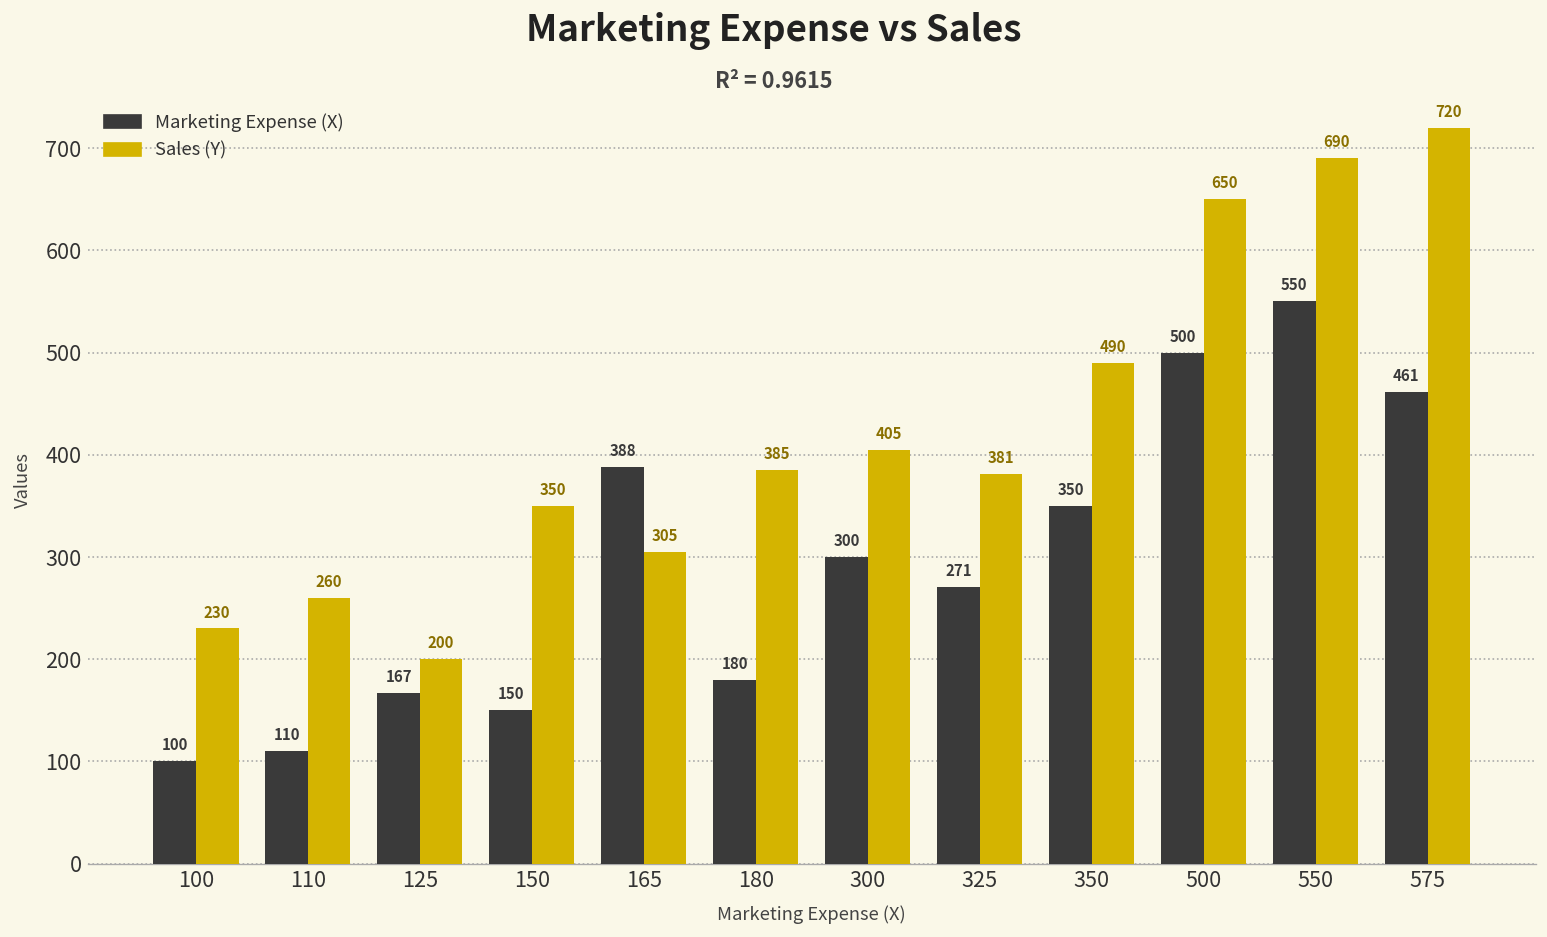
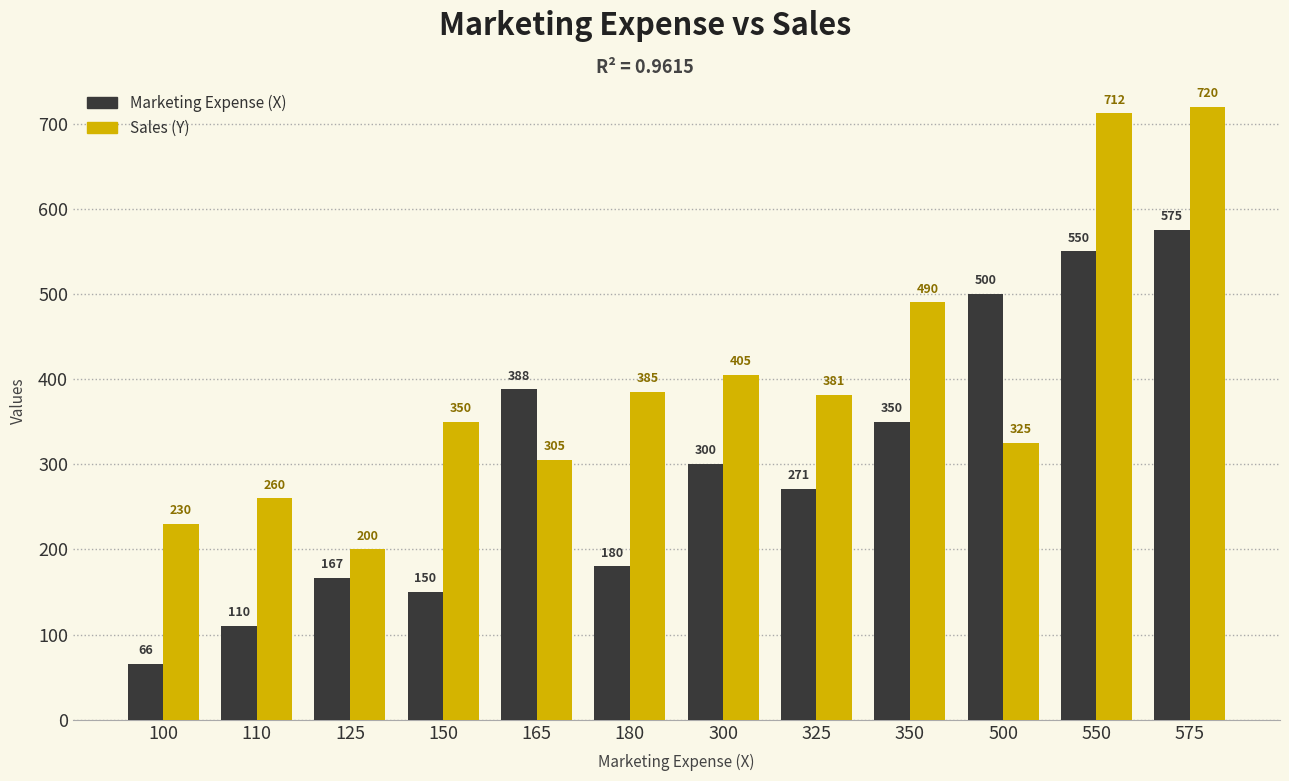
  {
    "Marketing Expense (X)": {
-     "100": 100,
+     "100": 66,
      "110": 110,
      "125": 167,
      "150": 150,
      "165": 388,
      "180": 180,
      "300": 300,
      "325": 271,
      "350": 350,
      "500": 500,
      "550": 550,
-     "575": 461
+     "575": 575
    },
    "Sales (Y)": {
      "100": 230,
      "110": 260,
      "125": 200,
      "150": 350,
      "165": 305,
      "180": 385,
      "300": 405,
      "325": 381,
      "350": 490,
-     "500": 650,
-     "550": 690,
+     "500": 325,
+     "550": 712,
      "575": 720
    }
  }
